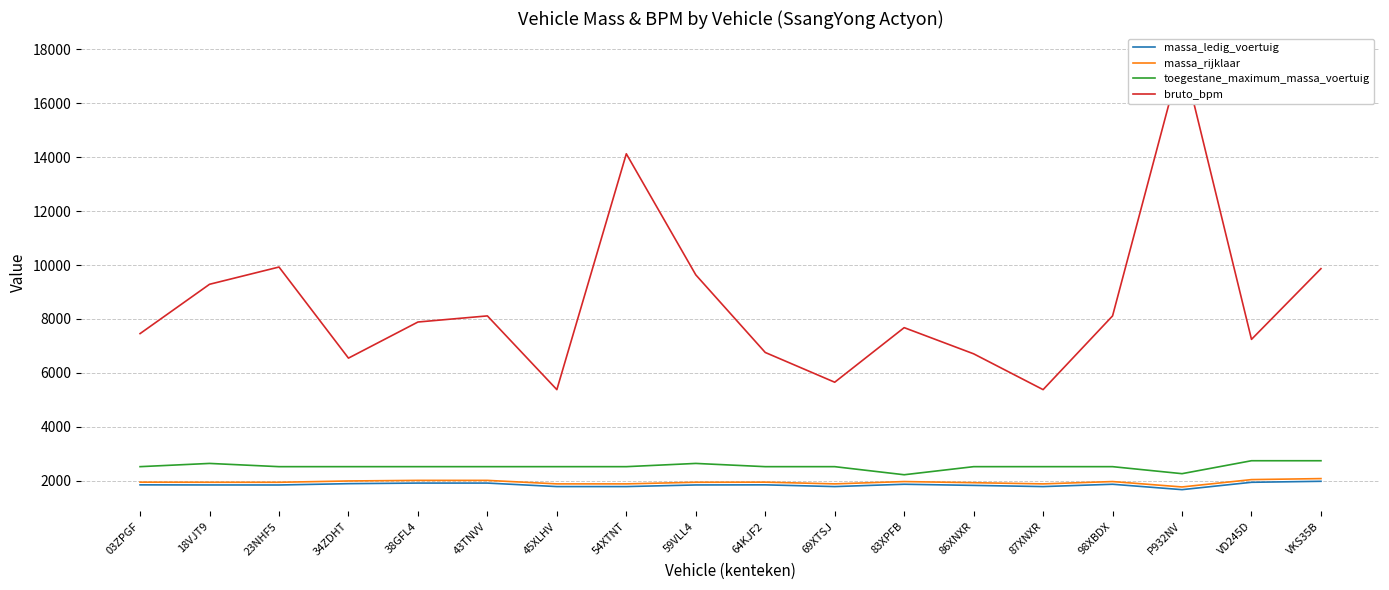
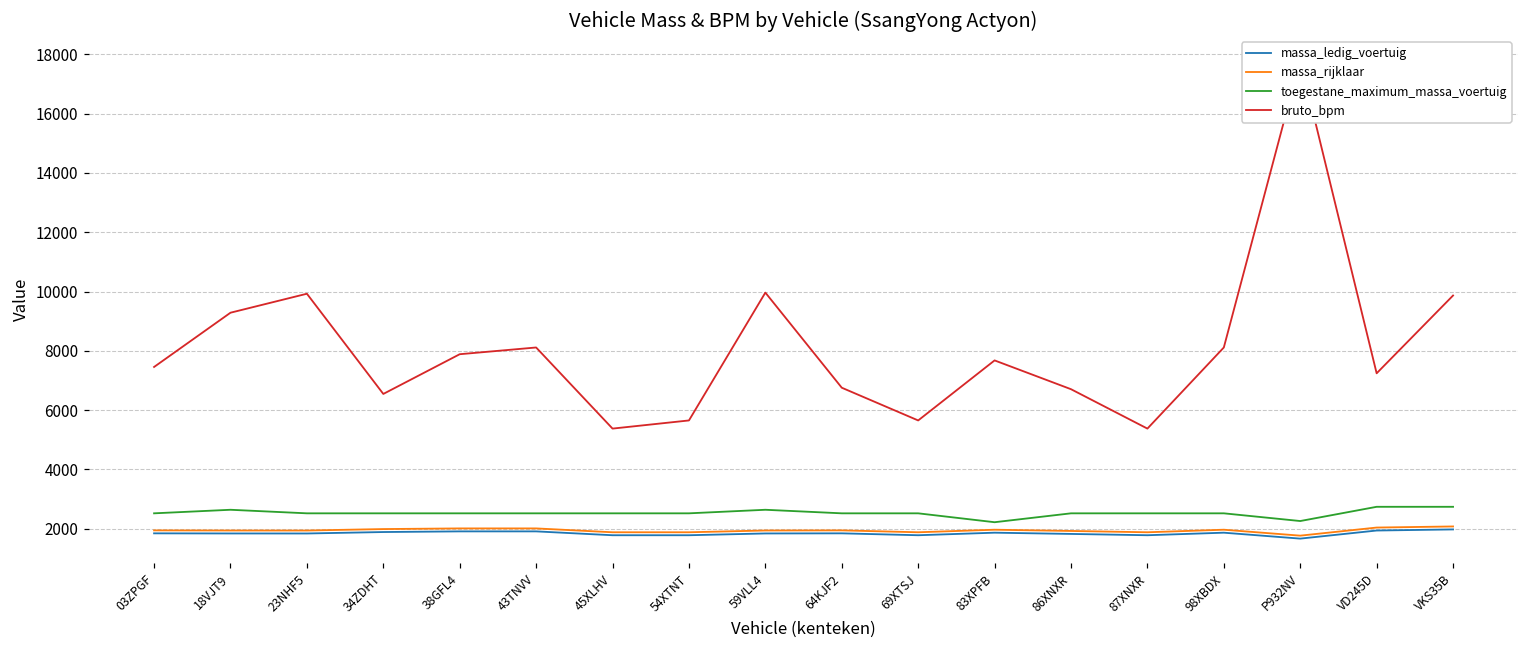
  {
    "massa_ledig_voertuig": {
      "03ZPGF": 1800,
      "18VJT9": 1800,
      "23NHF5": 1800,
      "34ZDHT": 1900,
      "38GFL4": 1900,
      "43TNVV": 1900,
      "45XLHV": 1800,
      "54XTNT": 1800,
      "59VLL4": 1800,
      "64KJF2": 1800,
      "69XTSJ": 1800,
      "83XPFB": 1900,
      "86XNXR": 1800,
      "87XNXR": 1800,
      "98XBDX": 1900,
      "P932NV": 1700,
      "VD245D": 1900,
      "VKS35B": 2000
    },
    "massa_rijklaar": {
      "03ZPGF": 1900,
      "18VJT9": 1900,
      "23NHF5": 1900,
      "34ZDHT": 2000,
      "38GFL4": 2000,
      "43TNVV": 2000,
      "45XLHV": 1900,
      "54XTNT": 1900,
      "59VLL4": 1900,
      "64KJF2": 1900,
      "69XTSJ": 1900,
      "83XPFB": 2000,
      "86XNXR": 1900,
      "87XNXR": 1900,
      "98XBDX": 2000,
      "P932NV": 1800,
      "VD245D": 2000,
      "VKS35B": 2100
    },
    "toegestane_maximum_massa_voertuig": {
      "03ZPGF": 2500,
      "18VJT9": 2600,
      "23NHF5": 2500,
      "34ZDHT": 2500,
      "38GFL4": 2500,
      "43TNVV": 2500,
      "45XLHV": 2500,
      "54XTNT": 2500,
      "59VLL4": 2600,
      "64KJF2": 2500,
      "69XTSJ": 2500,
      "83XPFB": 2200,
      "86XNXR": 2500,
      "87XNXR": 2500,
      "98XBDX": 2500,
      "P932NV": 2300,
      "VD245D": 2700,
      "VKS35B": 2700
    },
    "bruto_bpm": {
      "03ZPGF": 7500,
      "18VJT9": 9300,
      "23NHF5": 9900,
      "34ZDHT": 6500,
      "38GFL4": 7900,
      "43TNVV": 8100,
      "45XLHV": 5400,
-     "54XTNT": 14100,
-     "59VLL4": 9600,
+     "54XTNT": 5700,
+     "59VLL4": 10000,
      "64KJF2": 6800,
      "69XTSJ": 5700,
      "83XPFB": 7700,
      "86XNXR": 6700,
      "87XNXR": 5400,
      "98XBDX": 8100,
      "VD245D": 7200,
      "VKS35B": 9900
    }
  }
